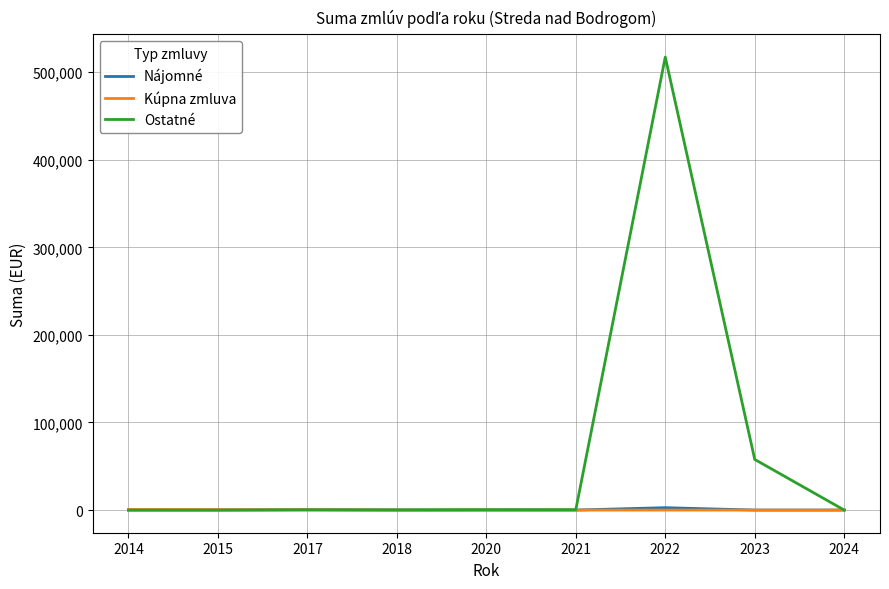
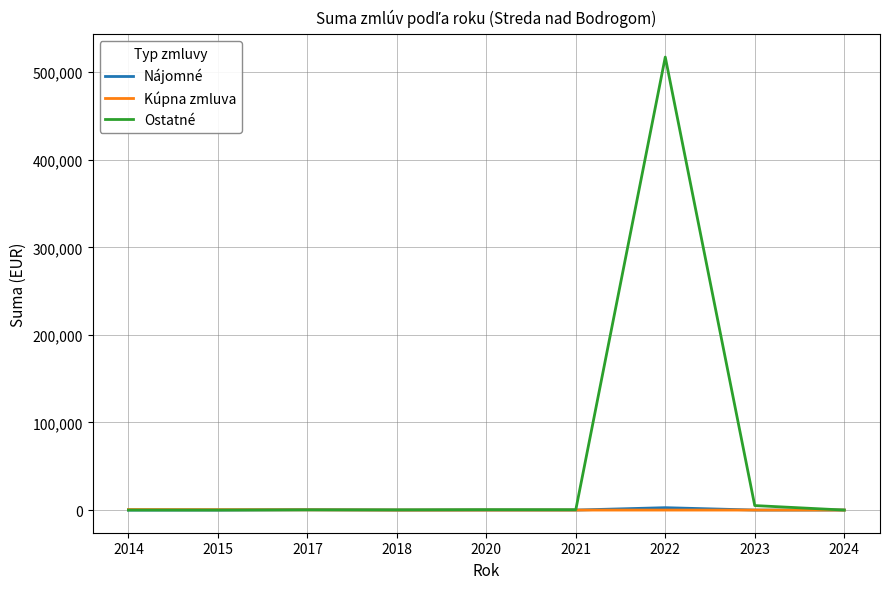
  {
    "Ostatné": {
      "2022": "520,000",
-     "2023": "60,000"
+     "2023": "10,000"
    }
  }
